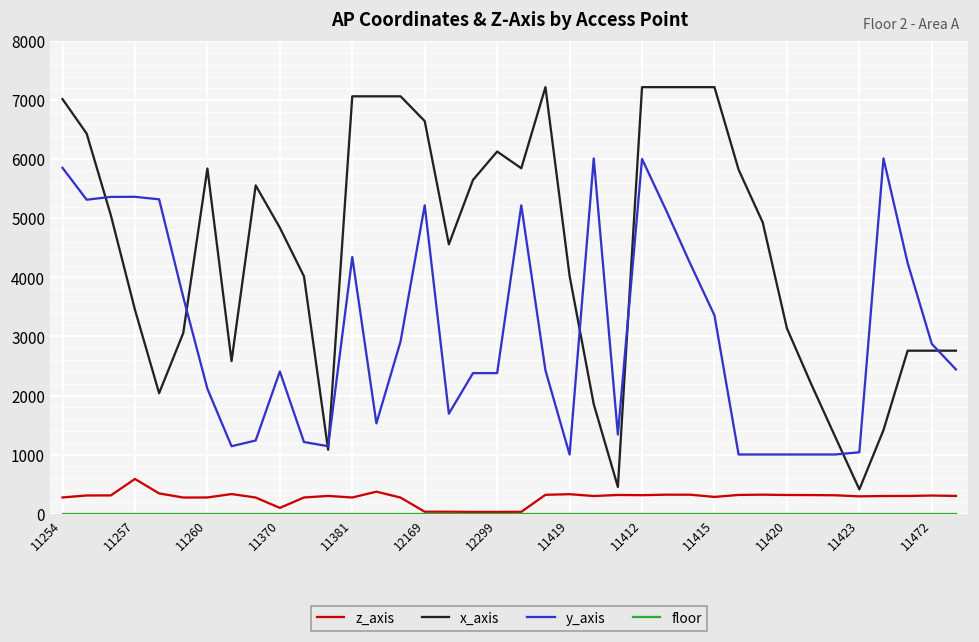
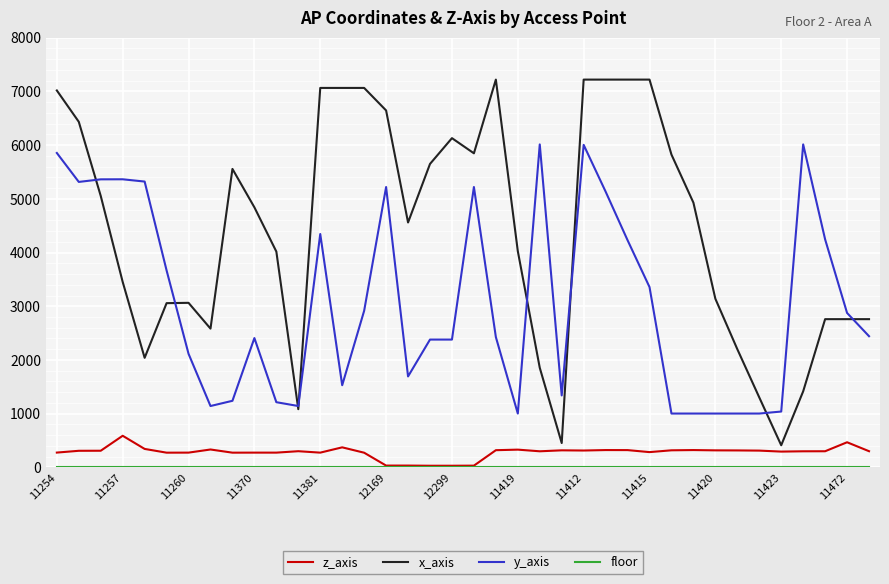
  {
    "z_axis": {
      "11254": 300,
      "11257": 600,
      "11260": 300,
-     "11370": 100,
+     "11370": 300,
      "11381": 300,
      "11419": 300,
      "11412": 300,
      "11415": 300,
      "11420": 300,
      "11423": 300,
-     "11472": 300
+     "11472": 500
    },
    "x_axis": {
      "11254": 7000,
      "11257": 3500,
-     "11260": 5800,
+     "11260": 3100,
      "11370": 4800,
      "11381": 7100,
      "12169": 6600,
      "12299": 6100,
      "11419": 4000,
      "11412": 7200,
      "11415": 7200,
      "11420": 3100,
      "11423": 400,
      "11472": 2800
    },
    "y_axis": {
      "11254": 5900,
      "11257": 5400,
      "11260": 2100,
      "11370": 2400,
      "11381": 4300,
      "12169": 5200,
      "12299": 2400,
      "11419": 1000,
      "11412": 6000,
      "11415": 3400,
      "11420": 1000,
      "11423": 1000,
      "11472": 2900
    },
    "floor": {
      "11254": 0,
      "11257": 0,
      "11260": 0,
      "11370": 0,
      "11381": 0,
      "11419": 0,
      "11412": 0,
      "11415": 0,
      "11420": 0,
      "11423": 0,
      "11472": 0
    }
  }
